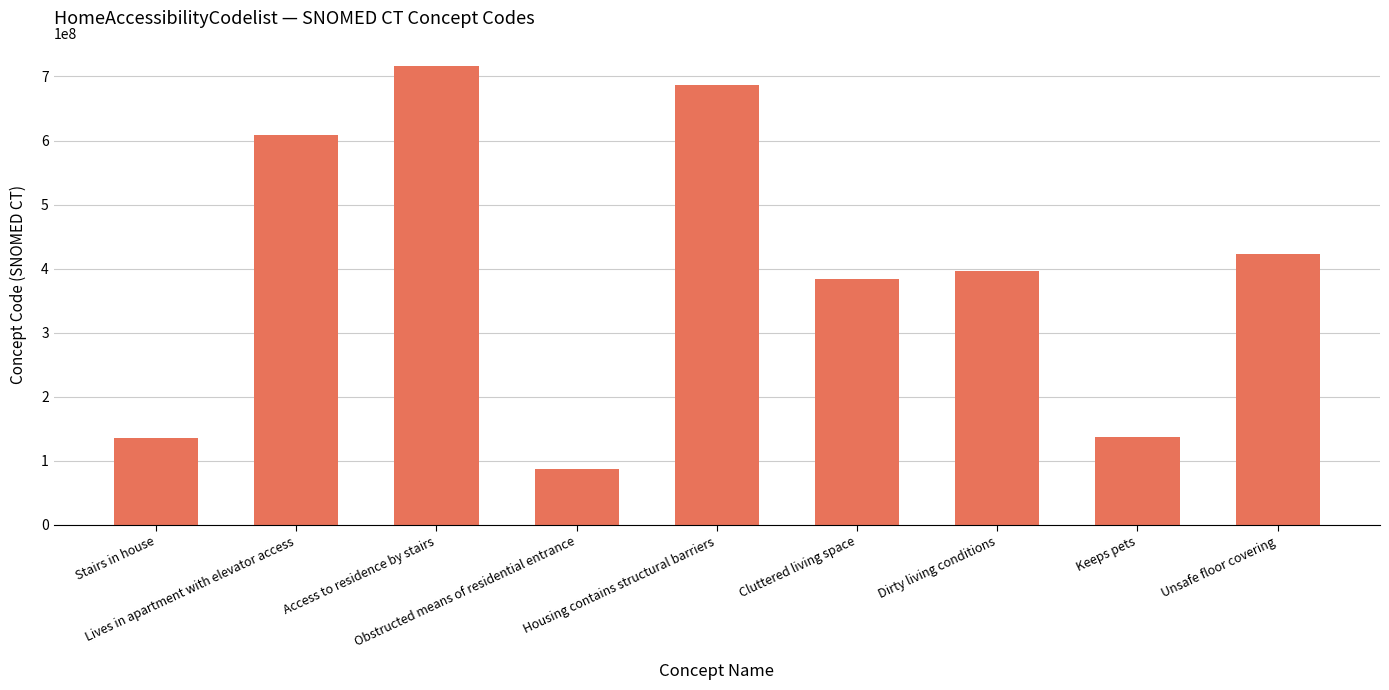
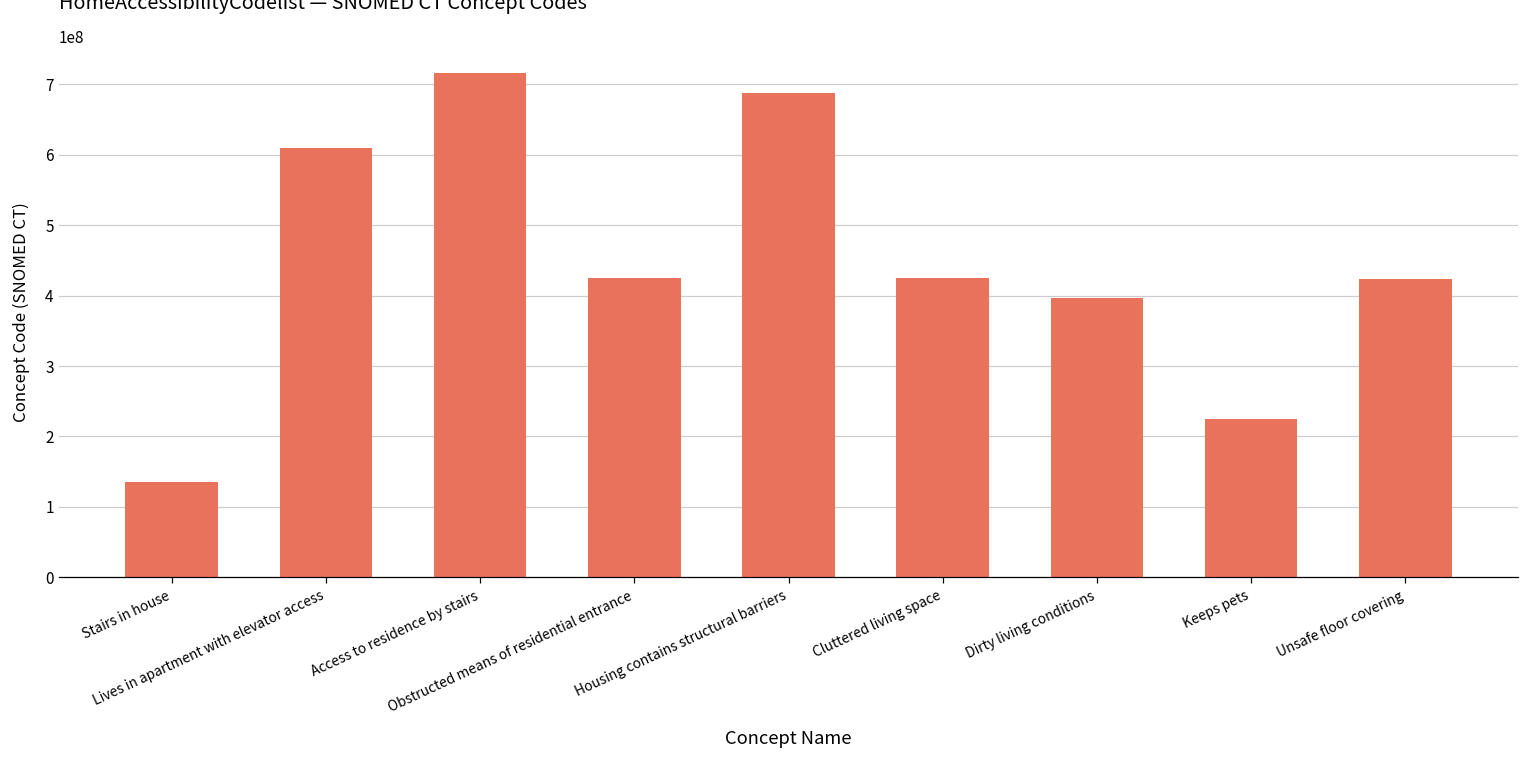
  {
    "Stairs in house": 140000000,
    "Lives in apartment with elevator access": 610000000,
    "Access to residence by stairs": 720000000,
-   "Obstructed means of residential entrance": 90000000,
+   "Obstructed means of residential entrance": 420000000,
    "Housing contains structural barriers": 690000000,
-   "Cluttered living space": 380000000,
+   "Cluttered living space": 420000000,
    "Dirty living conditions": 400000000,
-   "Keeps pets": 140000000,
+   "Keeps pets": 220000000,
    "Unsafe floor covering": 420000000
  }
